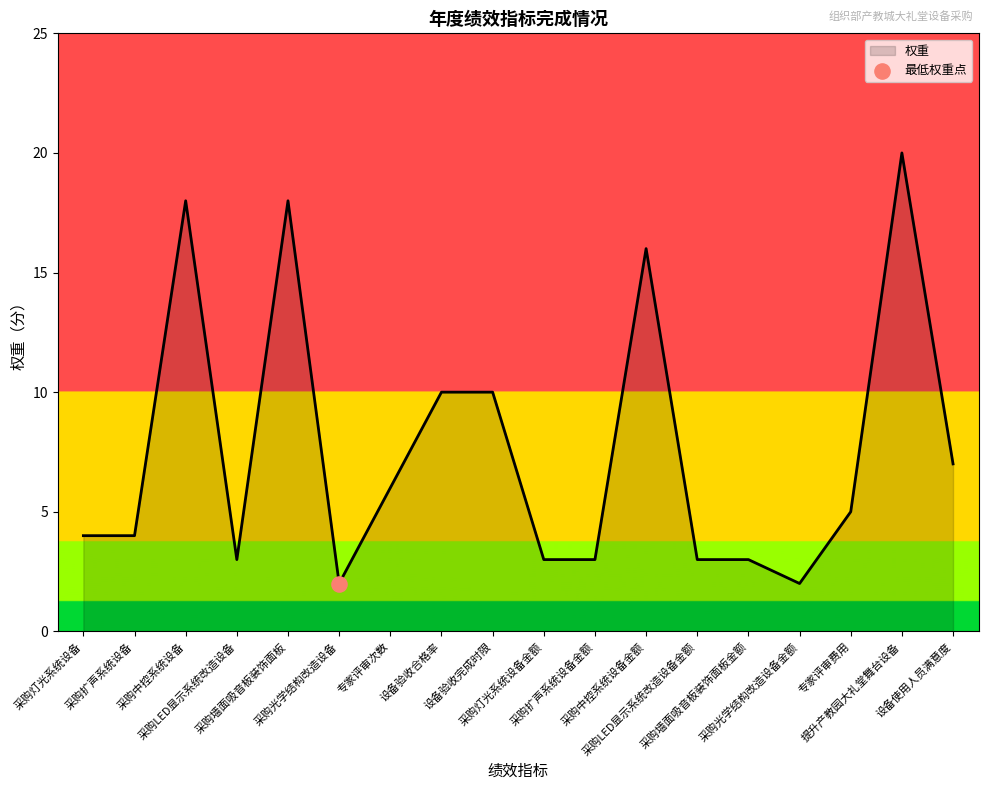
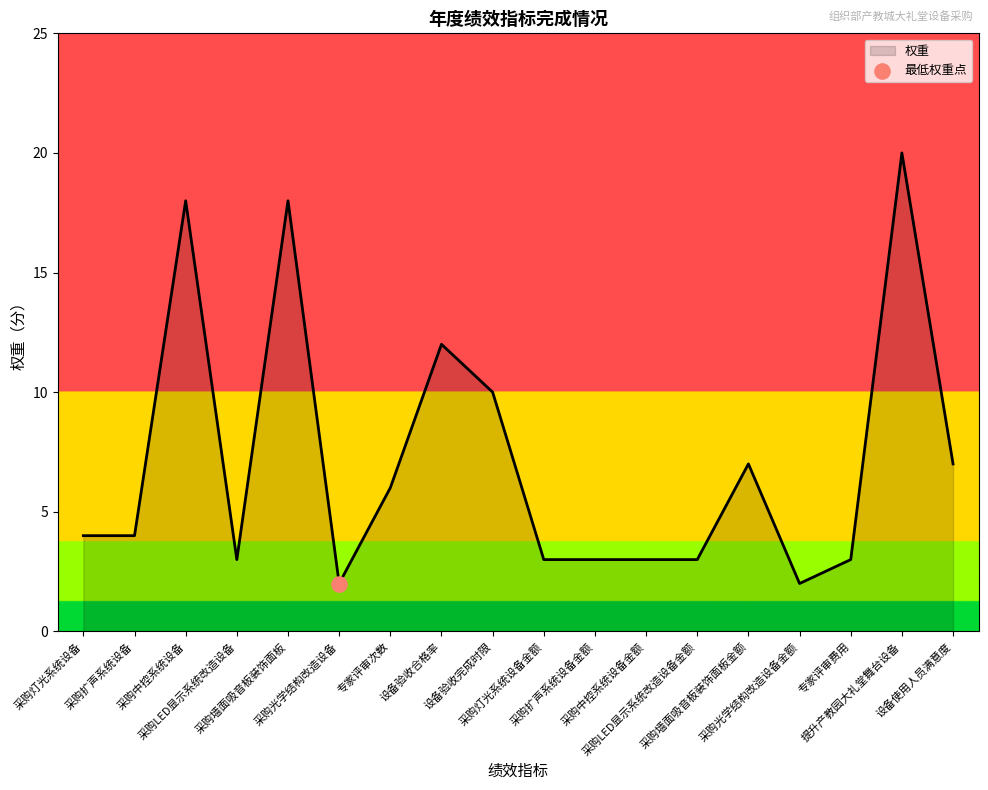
  {
    "权重": {
      "采购灯光系统设备": 4,
      "采购扩声系统设备": 4,
      "采购中控系统设备": 18,
      "采购LED显示系统改造设备": 3,
      "采购墙面吸音板装饰面板": 18,
      "专家评审次数": 6,
-     "设备验收合格率": 10,
+     "设备验收合格率": 12,
      "设备验收完成时限": 10,
      "采购灯光系统设备金额": 3,
      "采购扩声系统设备金额": 3,
-     "采购中控系统设备金额": 16,
+     "采购中控系统设备金额": 3,
      "采购LED显示系统改造设备金额": 3,
-     "采购墙面吸音板装饰面板金额": 3,
+     "采购墙面吸音板装饰面板金额": 7,
      "采购光学结构改造设备金额": 2,
-     "专家评审费用": 5,
+     "专家评审费用": 3,
      "提升产教园大礼堂舞台设备": 20,
      "设备使用人员满意度": 7
    }
  }
